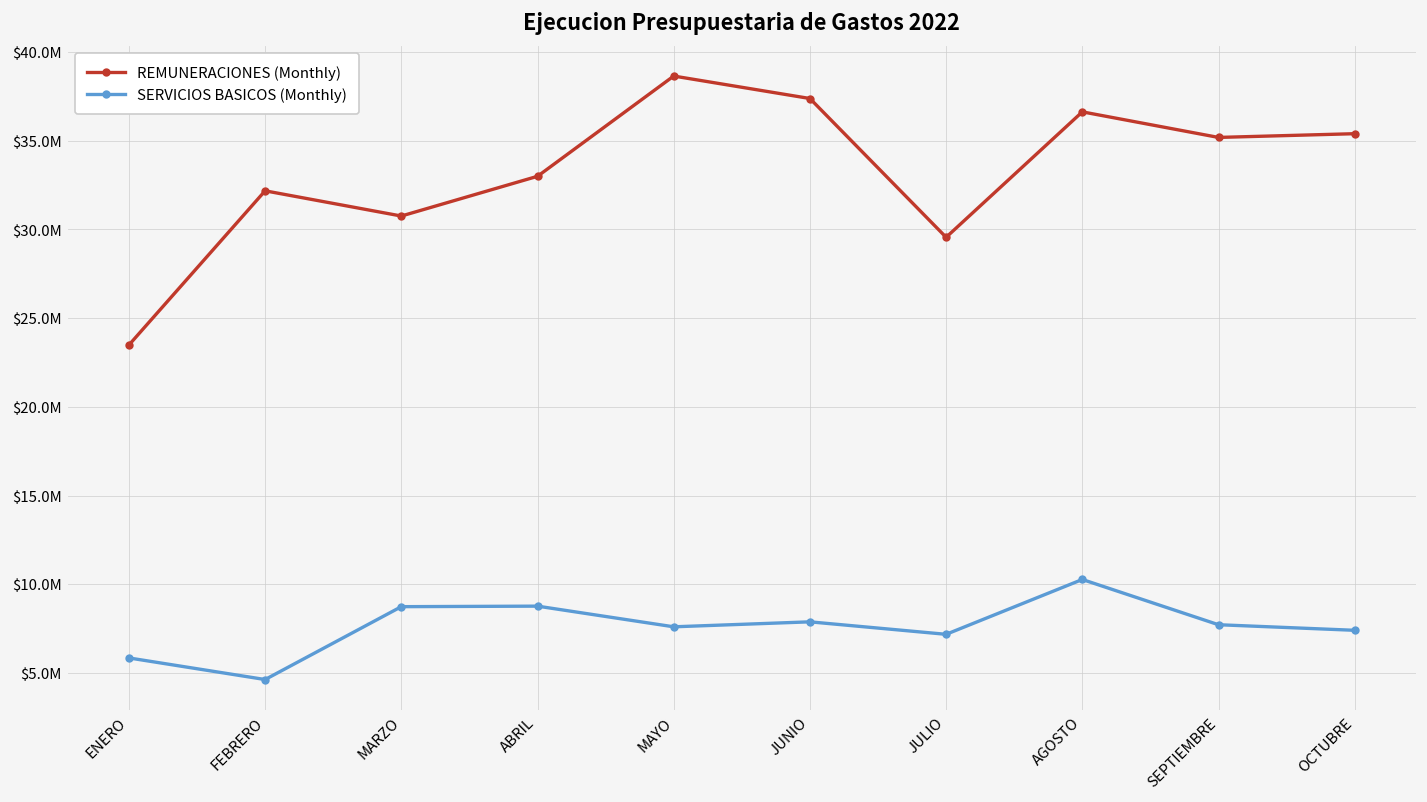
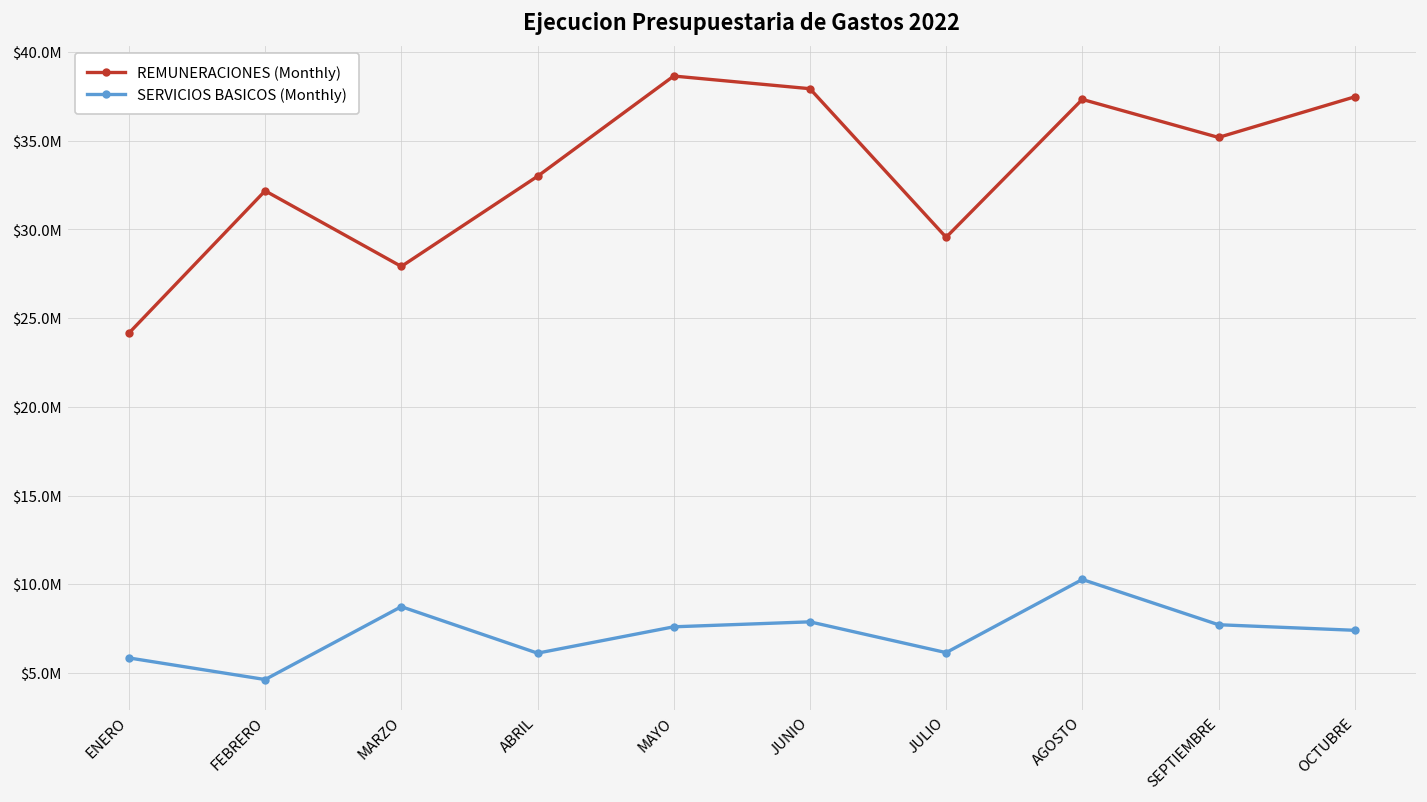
  {
    "REMUNERACIONES (Monthly)": {
-     "ENERO": "$23500000",
+     "ENERO": "$24200000",
      "FEBRERO": "$32200000",
-     "MARZO": "$30800000",
+     "MARZO": "$27900000",
      "ABRIL": "$33000000",
      "MAYO": "$38700000",
-     "JUNIO": "$37400000",
+     "JUNIO": "$37900000",
      "JULIO": "$29600000",
-     "AGOSTO": "$36600000",
+     "AGOSTO": "$37300000",
      "SEPTIEMBRE": "$35200000",
-     "OCTUBRE": "$35400000"
+     "OCTUBRE": "$37500000"
    },
    "SERVICIOS BASICOS (Monthly)": {
      "ENERO": "$5800000",
      "FEBRERO": "$4600000",
      "MARZO": "$8700000",
-     "ABRIL": "$8800000",
+     "ABRIL": "$6100000",
      "MAYO": "$7600000",
      "JUNIO": "$7900000",
-     "JULIO": "$7200000",
+     "JULIO": "$6100000",
      "AGOSTO": "$10300000",
      "SEPTIEMBRE": "$7700000",
      "OCTUBRE": "$7400000"
    }
  }
